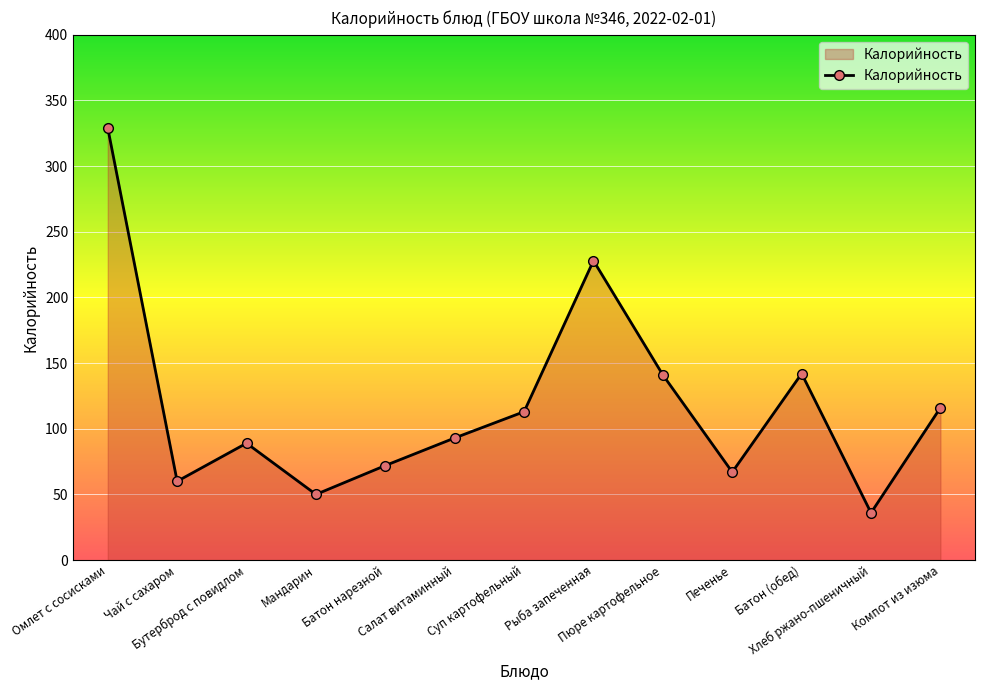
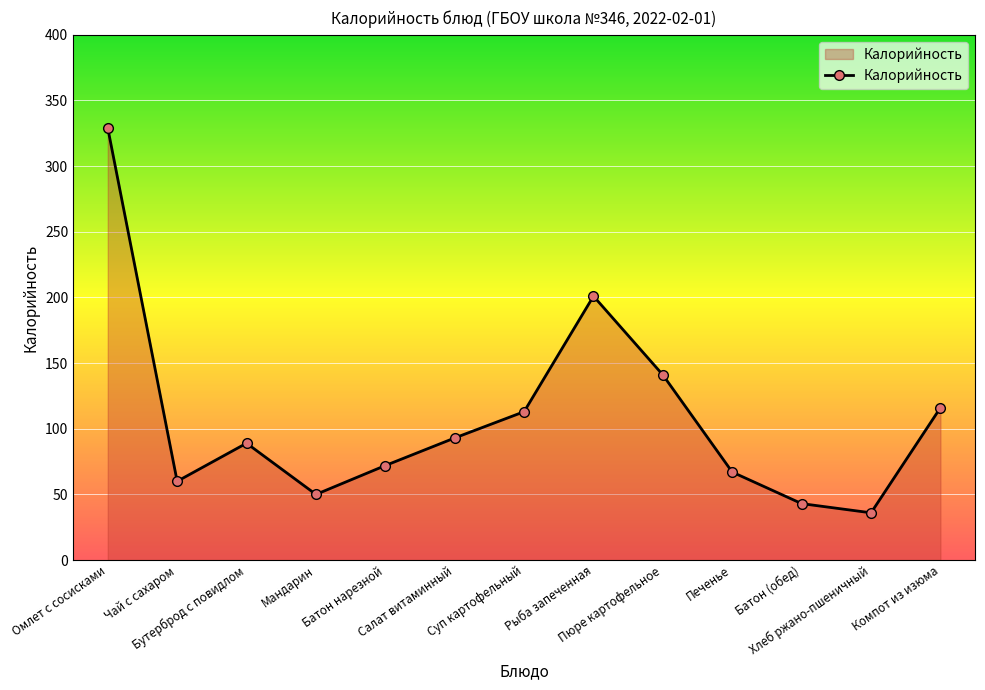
  {
    "Омлет с сосисками": 329,
    "Чай с сахаром": 60,
    "Бутерброд с повидлом": 89,
    "Мандарин": 50,
    "Батон нарезной": 72,
    "Салат витаминный": 93,
    "Суп картофельный": 113,
-   "Рыба запеченная": 228,
+   "Рыба запеченная": 201,
    "Пюре картофельное": 141,
    "Печенье": 67,
-   "Батон (обед)": 142,
+   "Батон (обед)": 43,
    "Хлеб ржано-пшеничный": 36,
    "Компот из изюма": 116
  }
